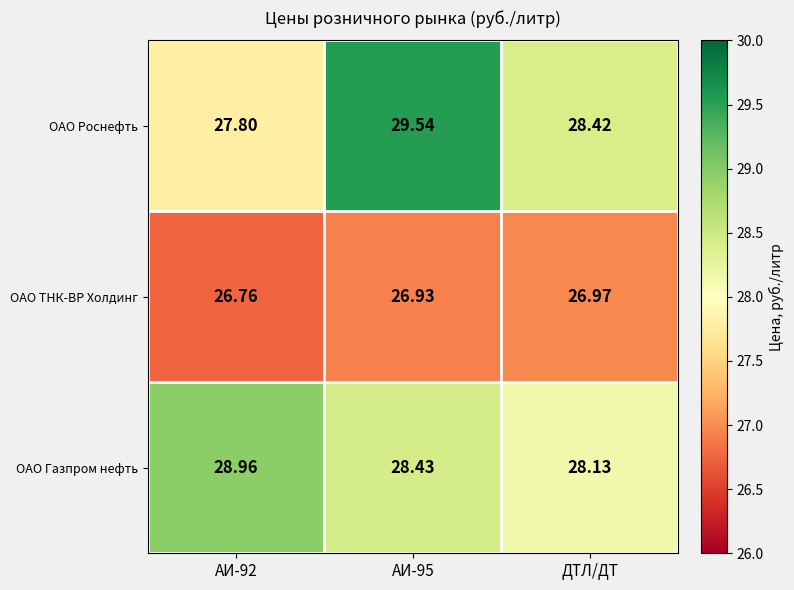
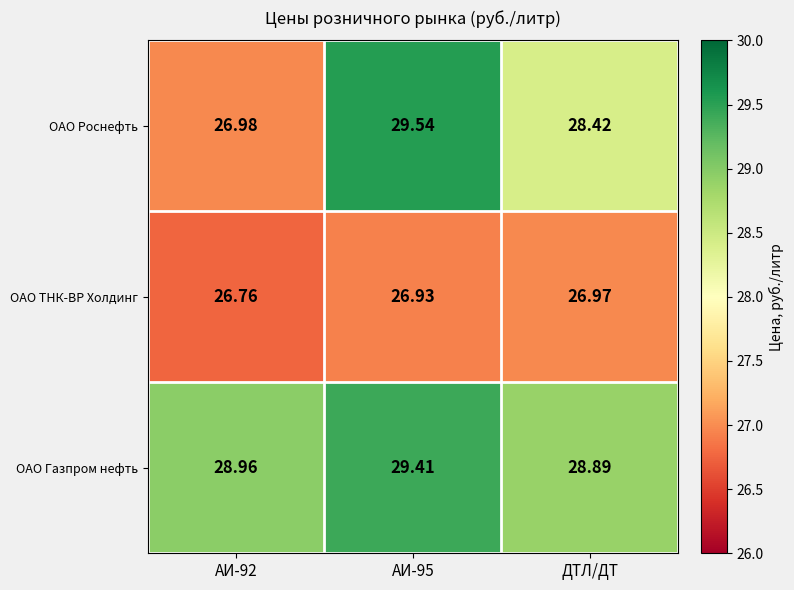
  {
    "ОАО Роснефть": {
-     "АИ-92": 27.80,
+     "АИ-92": 26.98,
      "АИ-95": 29.54,
      "ДТЛ/ДТ": 28.42
    },
    "ОАО ТНК-ВР Холдинг": {
      "АИ-92": 26.76,
      "АИ-95": 26.93,
      "ДТЛ/ДТ": 26.97
    },
    "ОАО Газпром нефть": {
      "АИ-92": 28.96,
-     "АИ-95": 28.43,
-     "ДТЛ/ДТ": 28.13
+     "АИ-95": 29.41,
+     "ДТЛ/ДТ": 28.89
    }
  }
